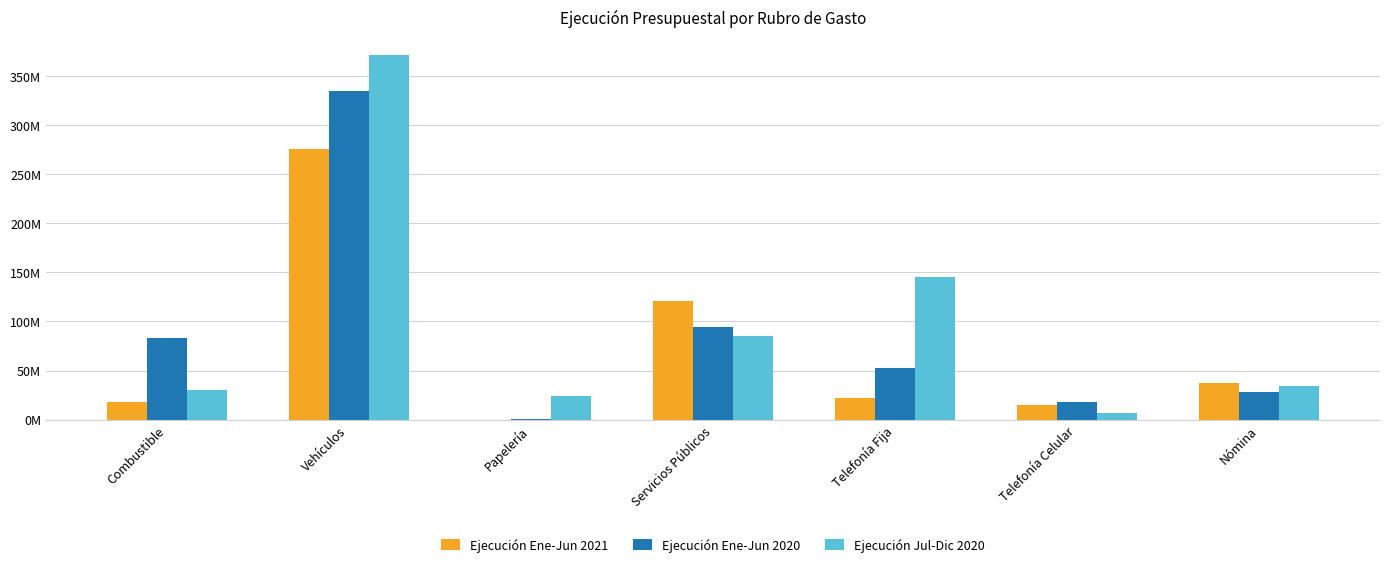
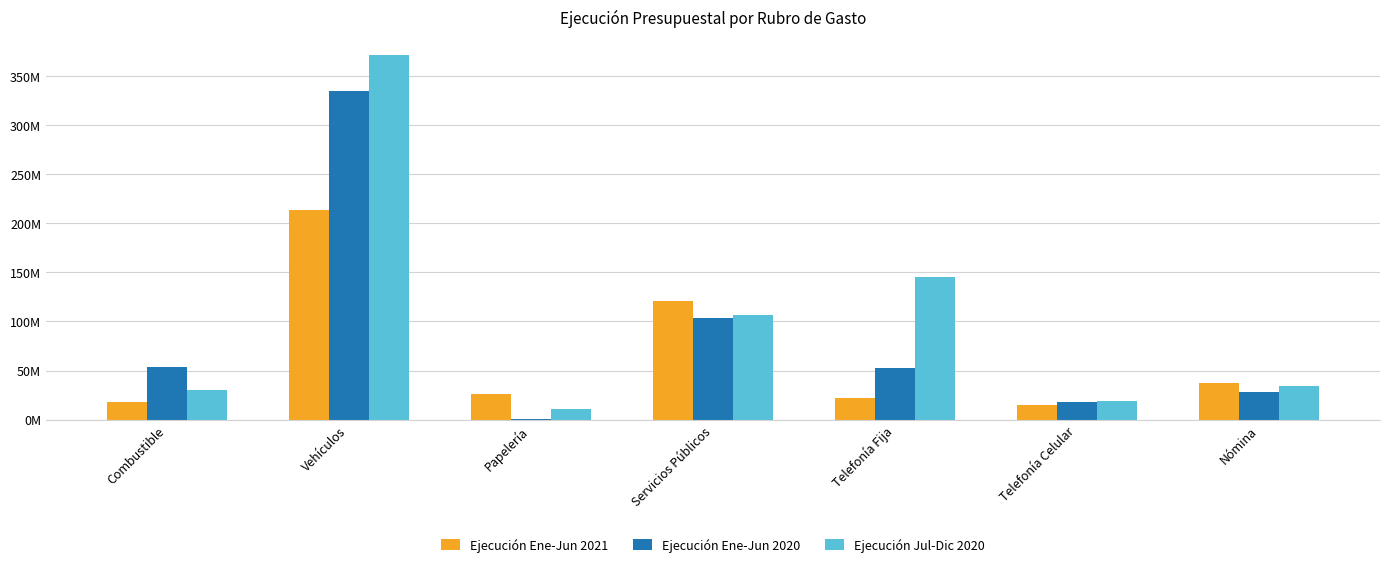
  {
    "Ejecución Ene-Jun 2021": {
      "Combustible": 20000000,
-     "Vehículos": 280000000,
-     "Papelería": 0,
+     "Vehículos": 210000000,
+     "Papelería": 30000000,
      "Servicios Públicos": 120000000,
      "Telefonía Fija": 20000000,
      "Telefonía Celular": 20000000,
      "Nómina": 40000000
    },
    "Ejecución Ene-Jun 2020": {
-     "Combustible": 80000000,
+     "Combustible": 50000000,
      "Vehículos": 330000000,
-     "Servicios Públicos": 90000000,
+     "Servicios Públicos": 100000000,
      "Telefonía Fija": 50000000,
      "Telefonía Celular": 20000000,
      "Nómina": 30000000
    },
    "Ejecución Jul-Dic 2020": {
      "Combustible": 30000000,
      "Vehículos": 370000000,
-     "Papelería": 20000000,
-     "Servicios Públicos": 80000000,
+     "Papelería": 10000000,
+     "Servicios Públicos": 110000000,
      "Telefonía Fija": 140000000,
-     "Telefonía Celular": 10000000,
+     "Telefonía Celular": 20000000,
      "Nómina": 30000000
    }
  }
